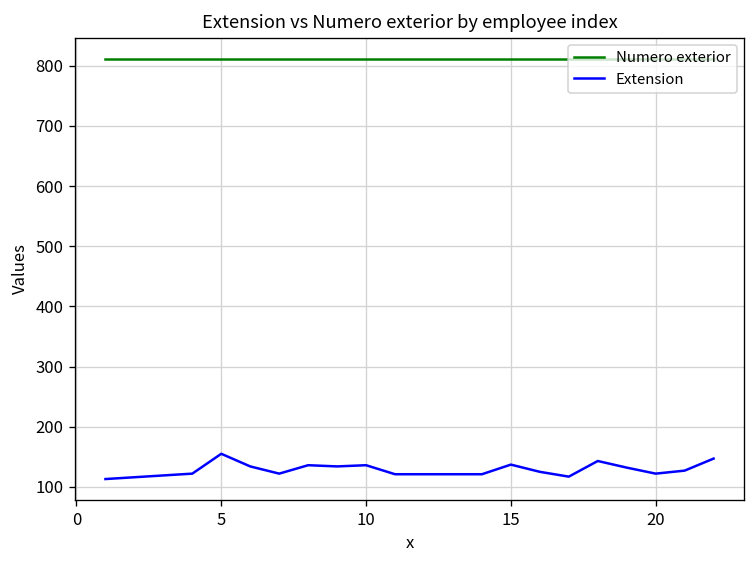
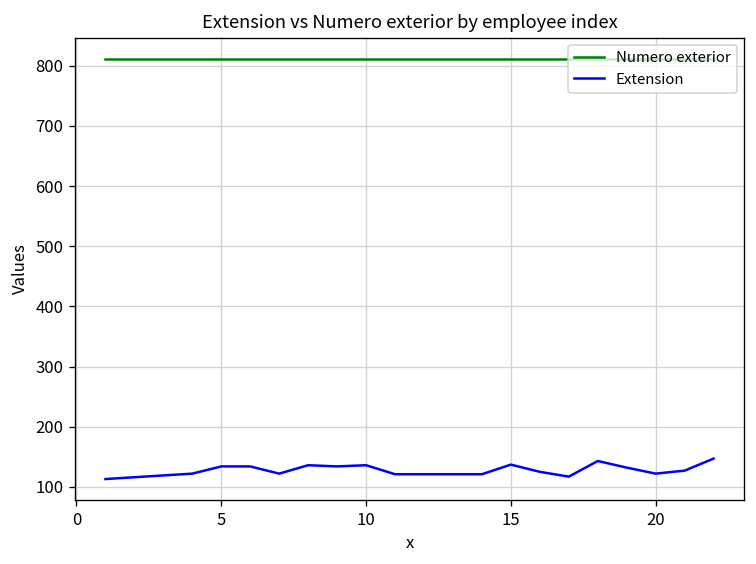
  {
    "Numero exterior": {
      "5": 810,
      "10": 810,
      "15": 810
    },
    "Extension": {
-     "5": 160,
+     "5": 130,
      "10": 140,
      "15": 140,
      "20": 120
    }
  }
